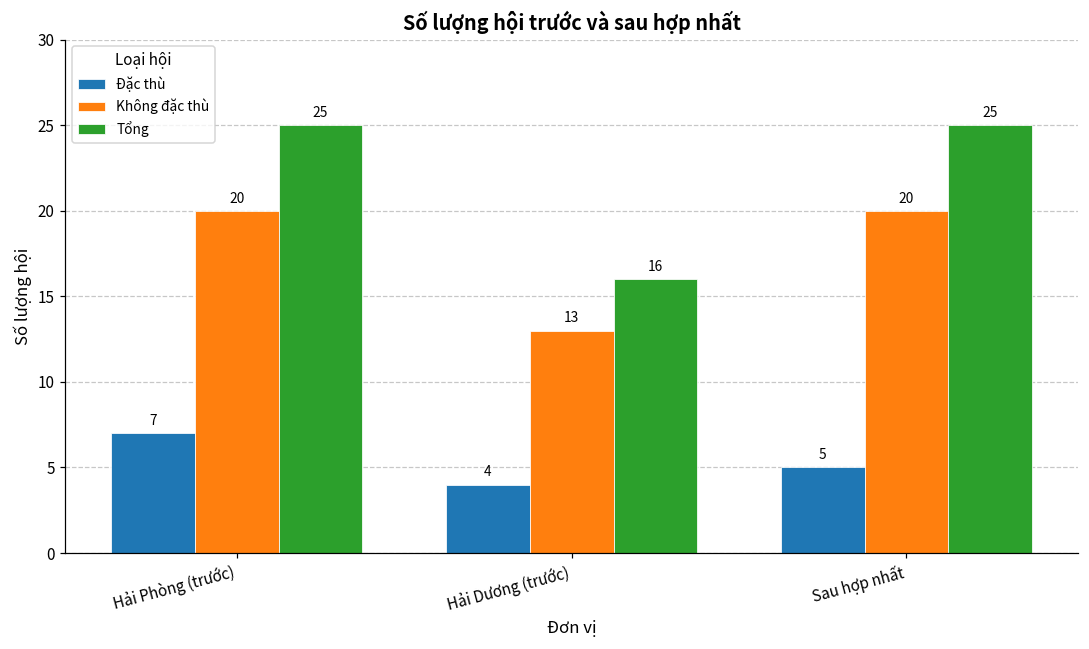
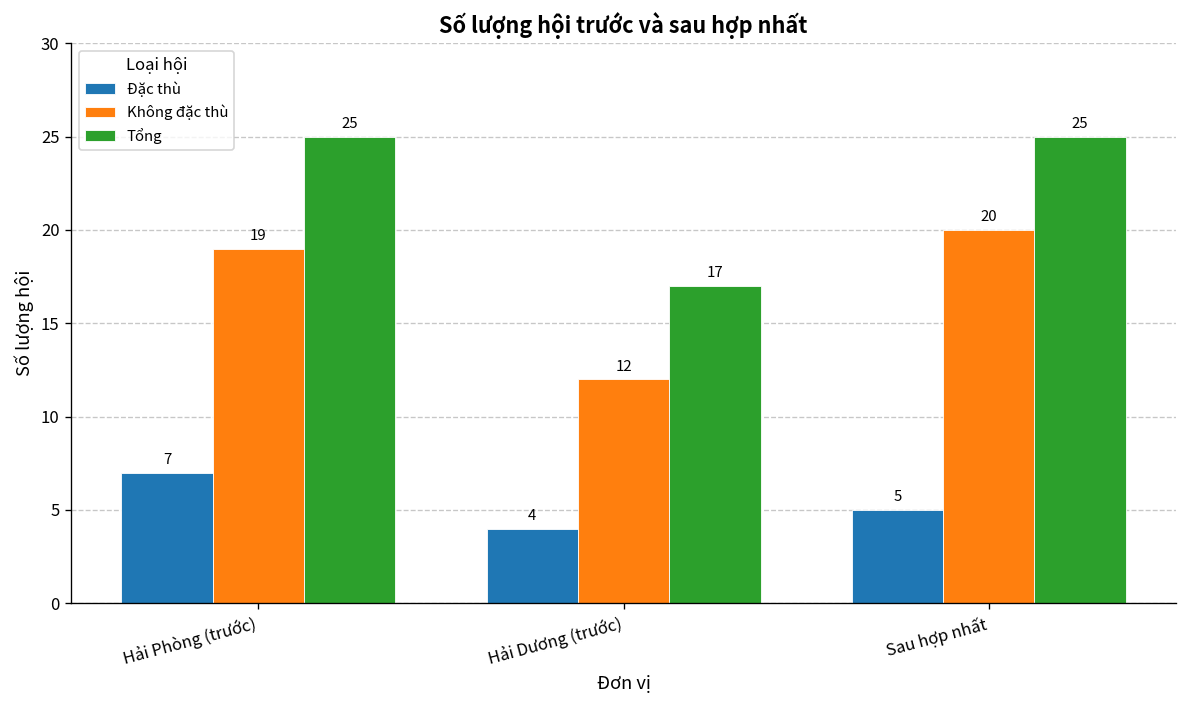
  {
    "Đặc thù": {
      "Hải Phòng (trước)": 7,
      "Hải Dương (trước)": 4,
      "Sau hợp nhất": 5
    },
    "Không đặc thù": {
-     "Hải Phòng (trước)": 20,
-     "Hải Dương (trước)": 13,
+     "Hải Phòng (trước)": 19,
+     "Hải Dương (trước)": 12,
      "Sau hợp nhất": 20
    },
    "Tổng": {
      "Hải Phòng (trước)": 25,
-     "Hải Dương (trước)": 16,
+     "Hải Dương (trước)": 17,
      "Sau hợp nhất": 25
    }
  }
